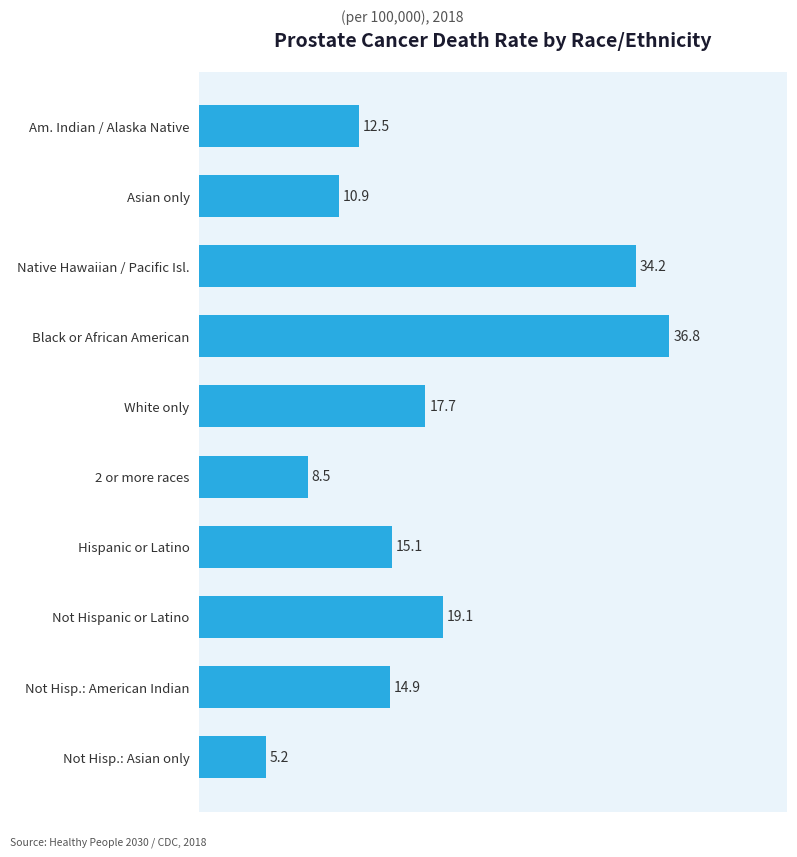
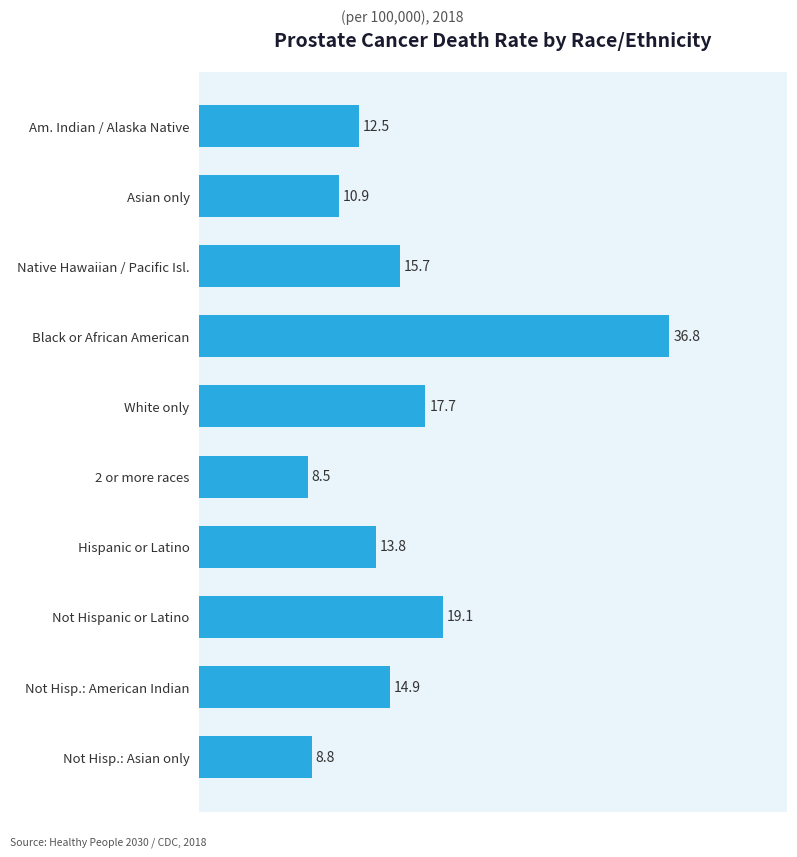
  {
    "Am. Indian / Alaska Native": 12.5,
    "Asian only": 10.9,
-   "Native Hawaiian / Pacific Isl.": 34.2,
+   "Native Hawaiian / Pacific Isl.": 15.7,
    "Black or African American": 36.8,
    "White only": 17.7,
    "2 or more races": 8.5,
-   "Hispanic or Latino": 15.1,
+   "Hispanic or Latino": 13.8,
    "Not Hispanic or Latino": 19.1,
    "Not Hisp.: American Indian": 14.9,
-   "Not Hisp.: Asian only": 5.2
+   "Not Hisp.: Asian only": 8.8
  }
